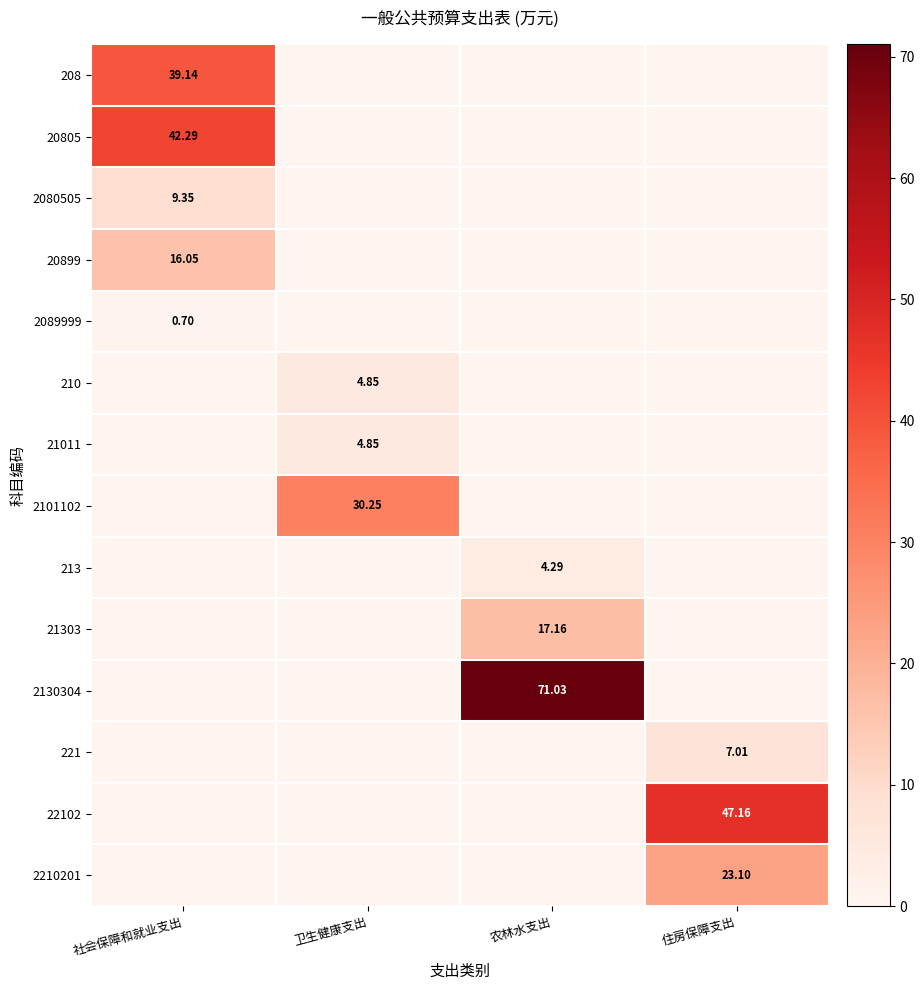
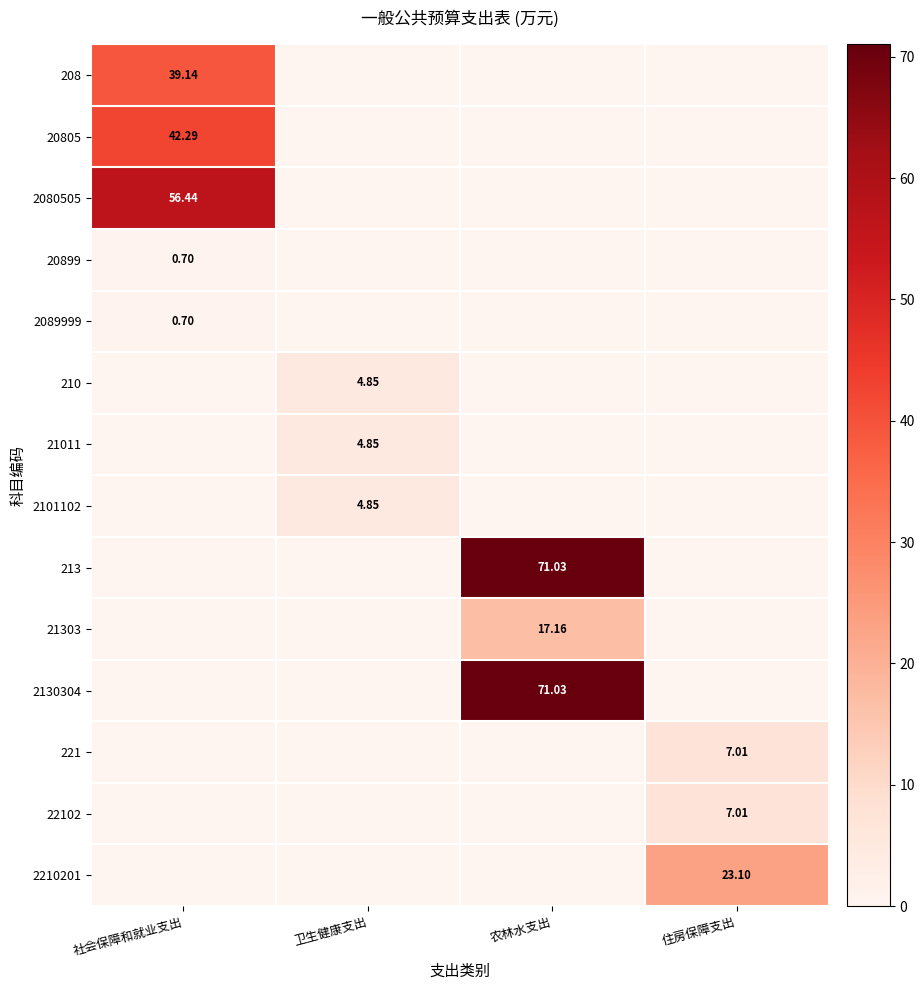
  {
    "208": {
      "社会保障和就业支出": 39.14
    },
    "20805": {
      "社会保障和就业支出": 42.29
    },
    "2080505": {
-     "社会保障和就业支出": 9.35
+     "社会保障和就业支出": 56.44
    },
    "20899": {
-     "社会保障和就业支出": 16.05
+     "社会保障和就业支出": 0.70
    },
    "2089999": {
      "社会保障和就业支出": 0.70
    },
    "210": {
      "卫生健康支出": 4.85
    },
    "21011": {
      "卫生健康支出": 4.85
    },
    "2101102": {
-     "卫生健康支出": 30.25
+     "卫生健康支出": 4.85
    },
    "213": {
-     "农林水支出": 4.29
+     "农林水支出": 71.03
    },
    "21303": {
      "农林水支出": 17.16
    },
    "2130304": {
      "农林水支出": 71.03
    },
    "221": {
      "住房保障支出": 7.01
    },
    "22102": {
-     "住房保障支出": 47.16
+     "住房保障支出": 7.01
    },
    "2210201": {
      "住房保障支出": 23.10
    }
  }
